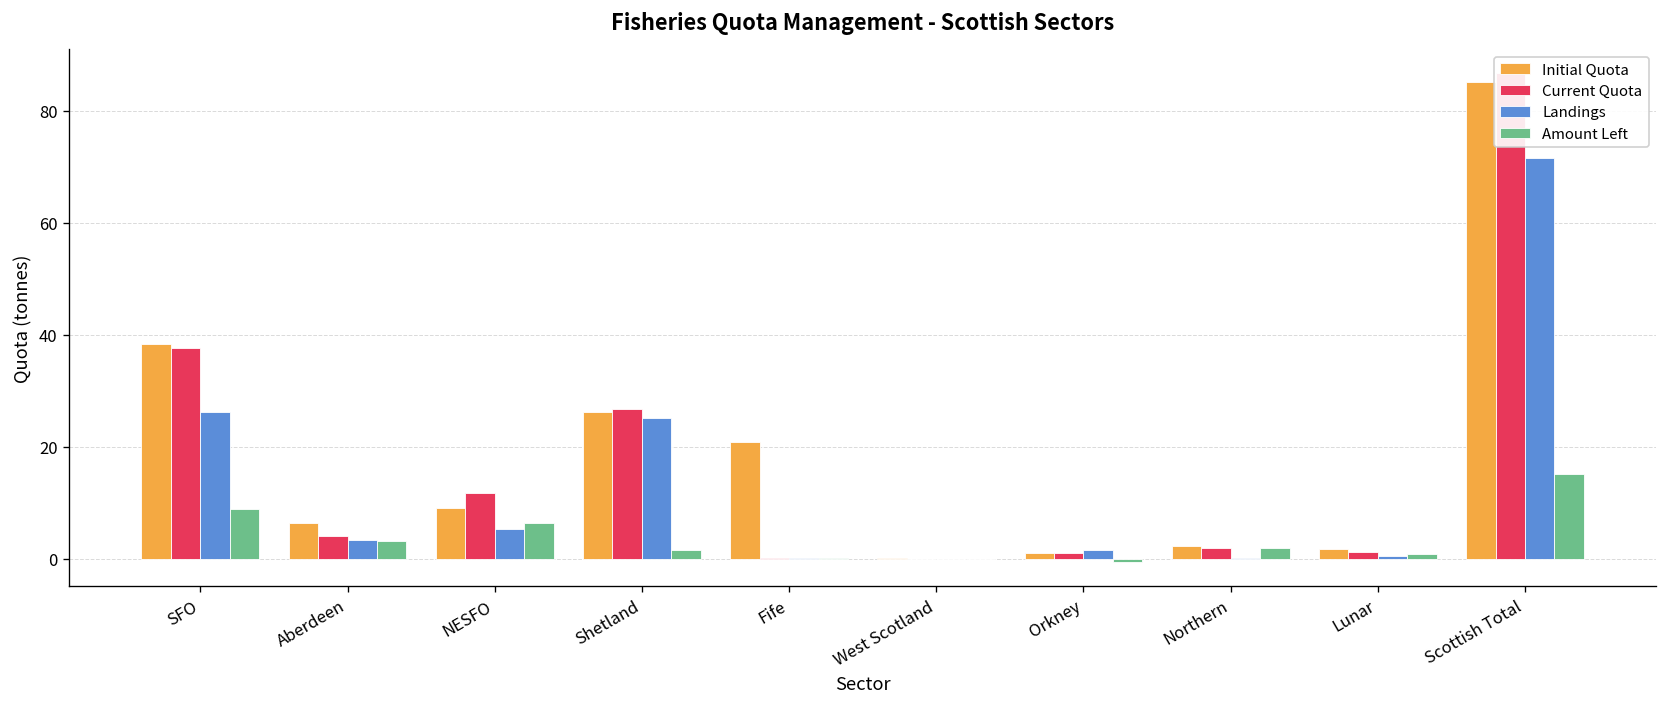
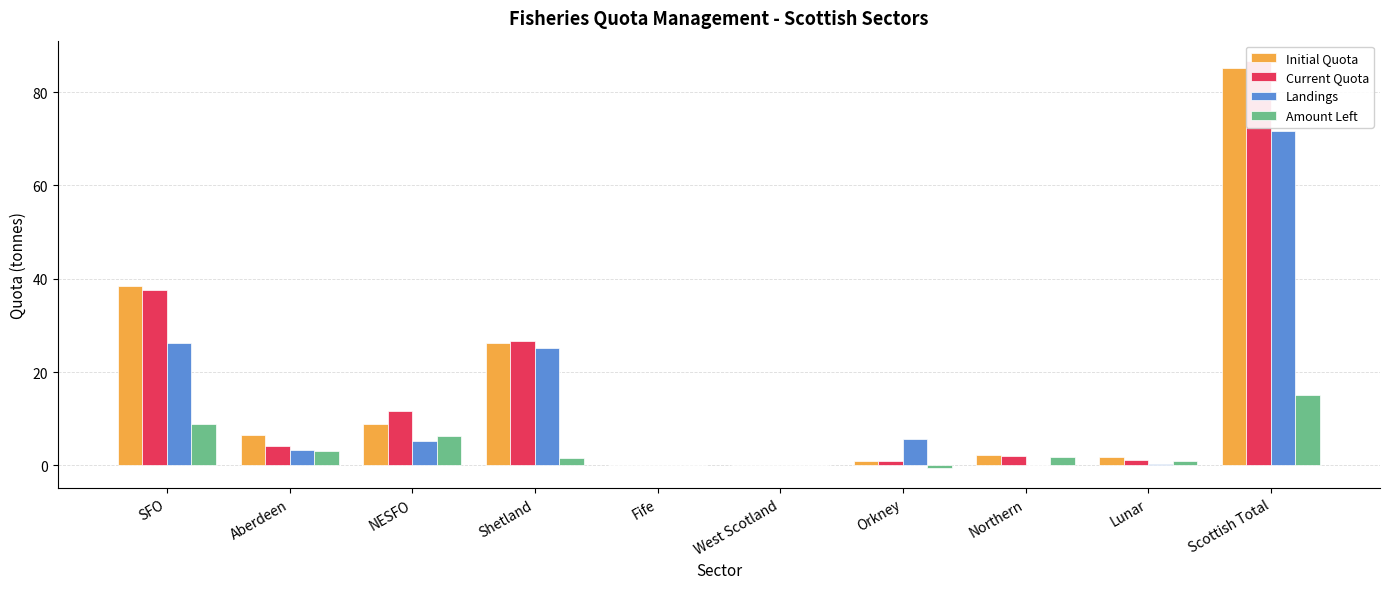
  {
    "Initial Quota": {
      "SFO": 38,
      "Aberdeen": 6,
      "NESFO": 9,
      "Shetland": 26,
-     "Fife": 21,
+     "Fife": 0,
      "Orkney": 1,
      "Northern": 2,
      "Lunar": 2,
      "Scottish Total": 85
    },
    "Current Quota": {
      "SFO": 38,
      "Aberdeen": 4,
      "NESFO": 12,
      "Shetland": 27,
      "Orkney": 1,
      "Northern": 2,
      "Lunar": 1
    },
    "Landings": {
      "SFO": 26,
      "Aberdeen": 3,
      "NESFO": 5,
      "Shetland": 25,
      "West Scotland": 0,
-     "Orkney": 2,
+     "Orkney": 6,
      "Scottish Total": 72
    },
    "Amount Left": {
      "SFO": 9,
      "Aberdeen": 3,
      "NESFO": 6,
      "Shetland": 2,
      "Northern": 2,
      "Lunar": 1,
      "Scottish Total": 15
    }
  }
